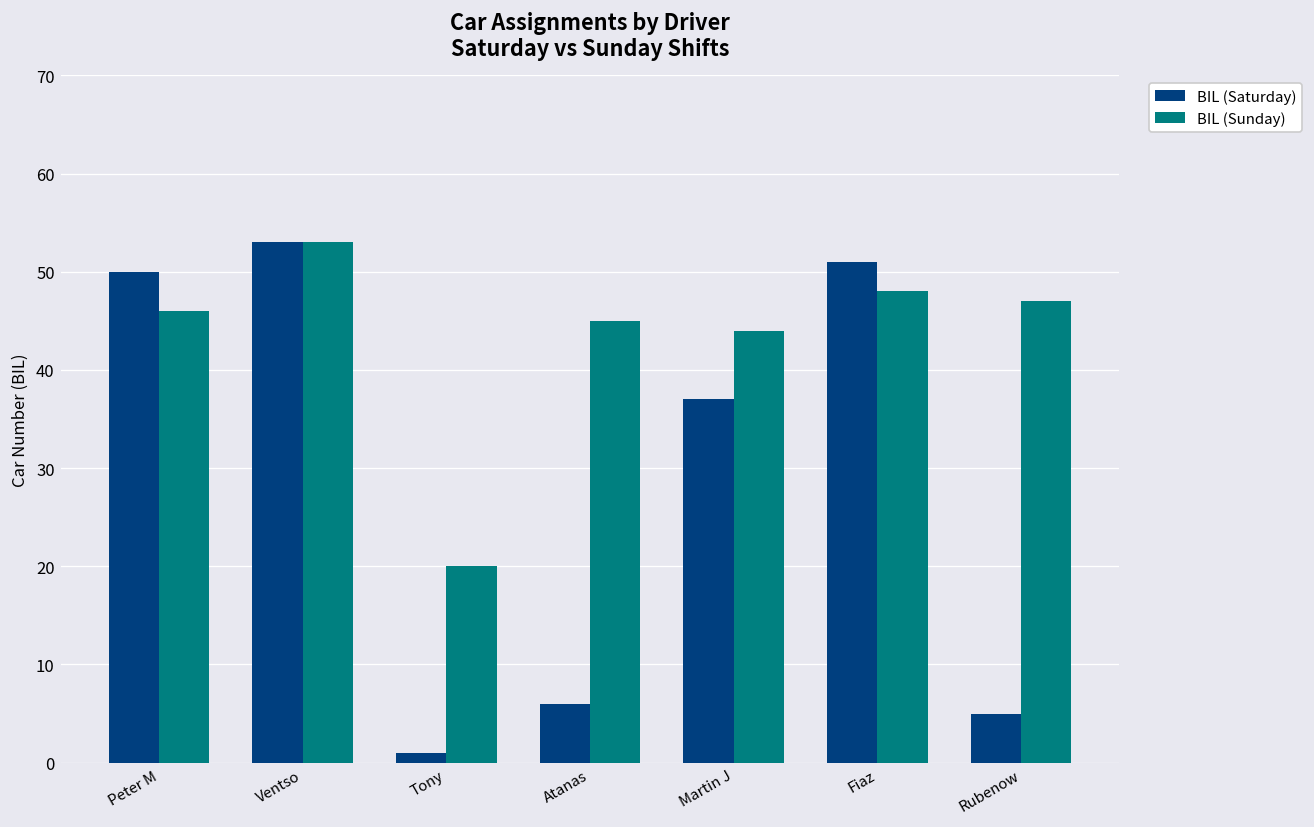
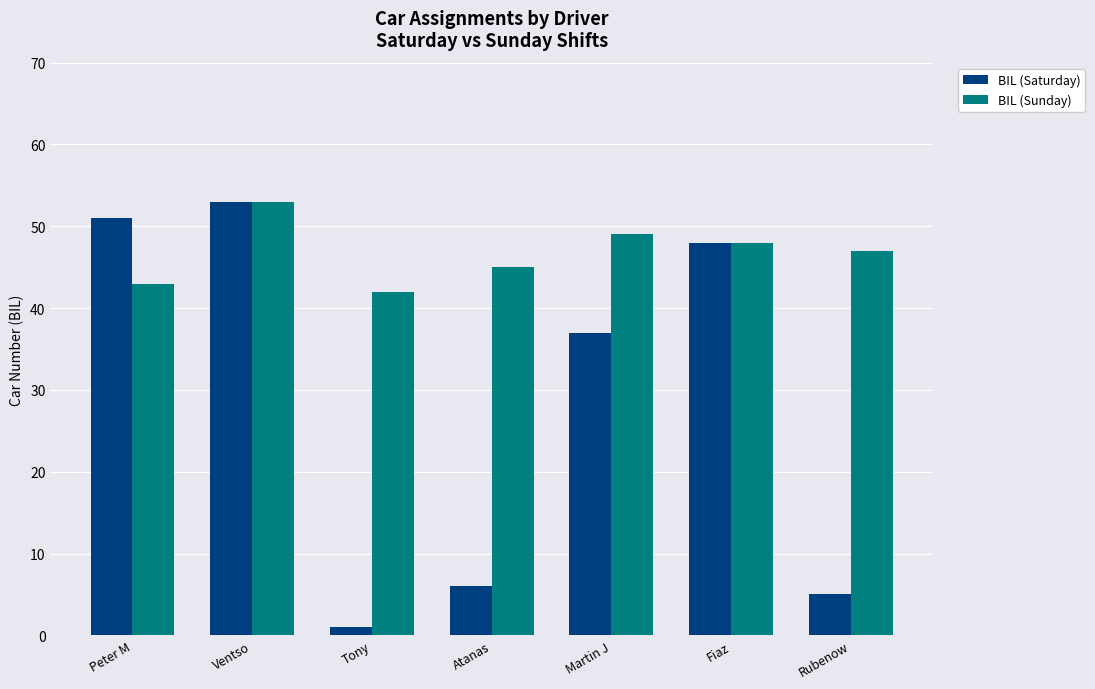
  {
    "BIL (Saturday)": {
-     "Peter M": 50,
+     "Peter M": 51,
      "Ventso": 53,
      "Tony": 1,
      "Atanas": 6,
      "Martin J": 37,
-     "Fiaz": 51,
+     "Fiaz": 48,
      "Rubenow": 5
    },
    "BIL (Sunday)": {
-     "Peter M": 46,
+     "Peter M": 43,
      "Ventso": 53,
-     "Tony": 20,
+     "Tony": 42,
      "Atanas": 45,
-     "Martin J": 44,
+     "Martin J": 49,
      "Fiaz": 48,
      "Rubenow": 47
    }
  }
